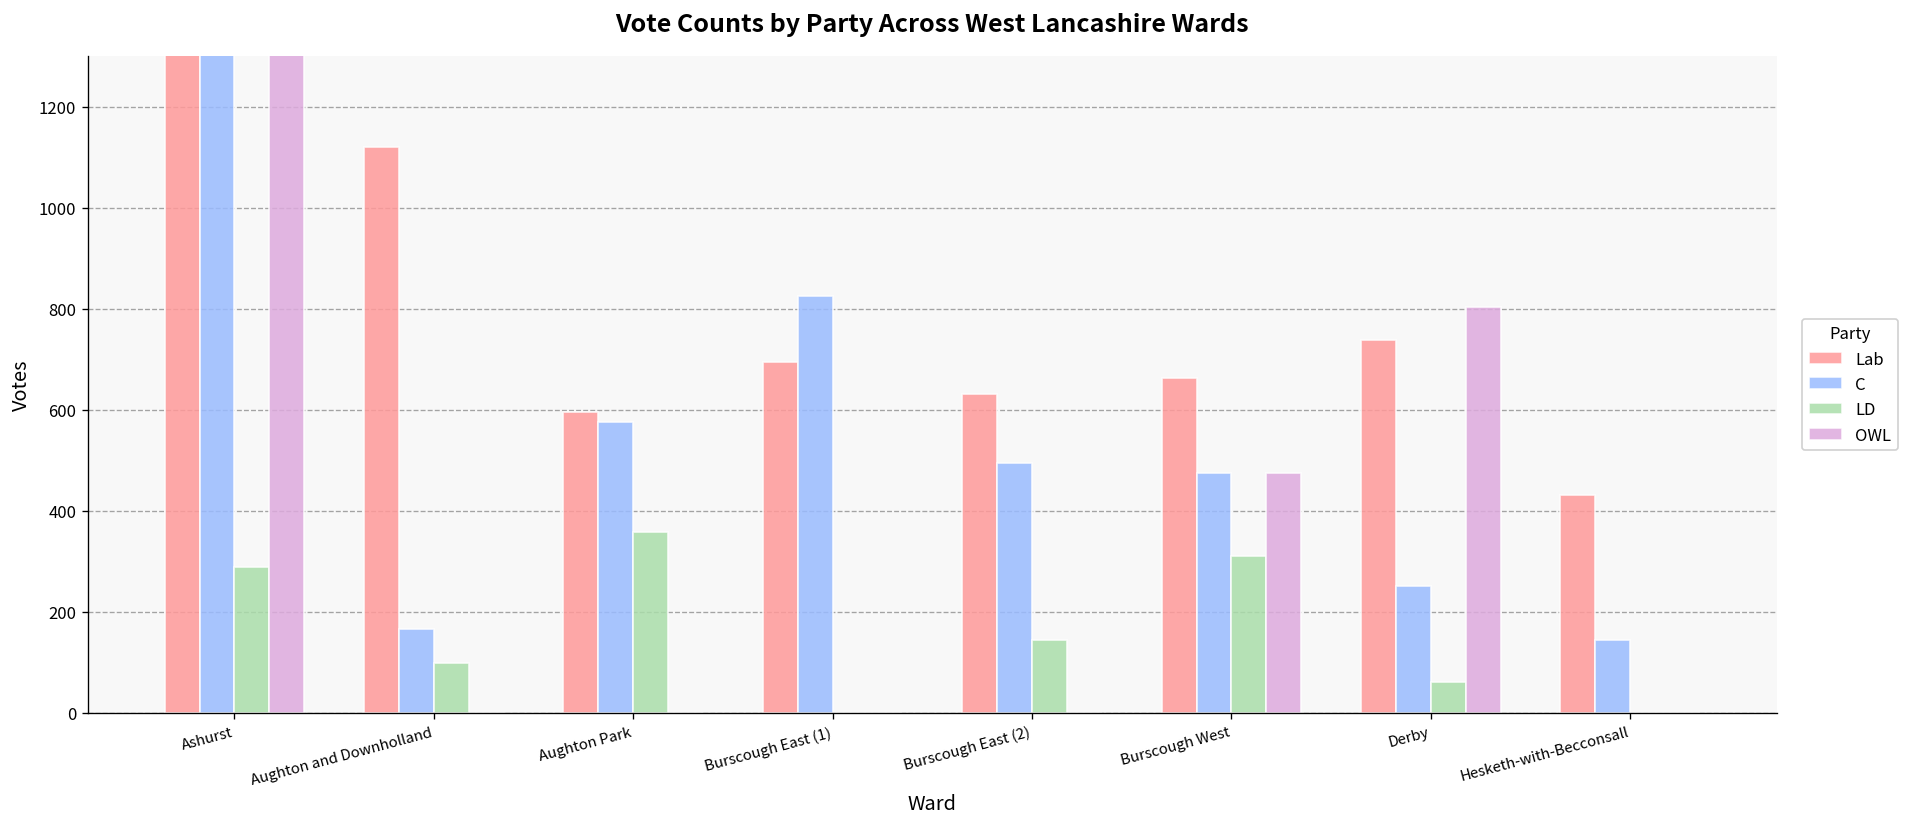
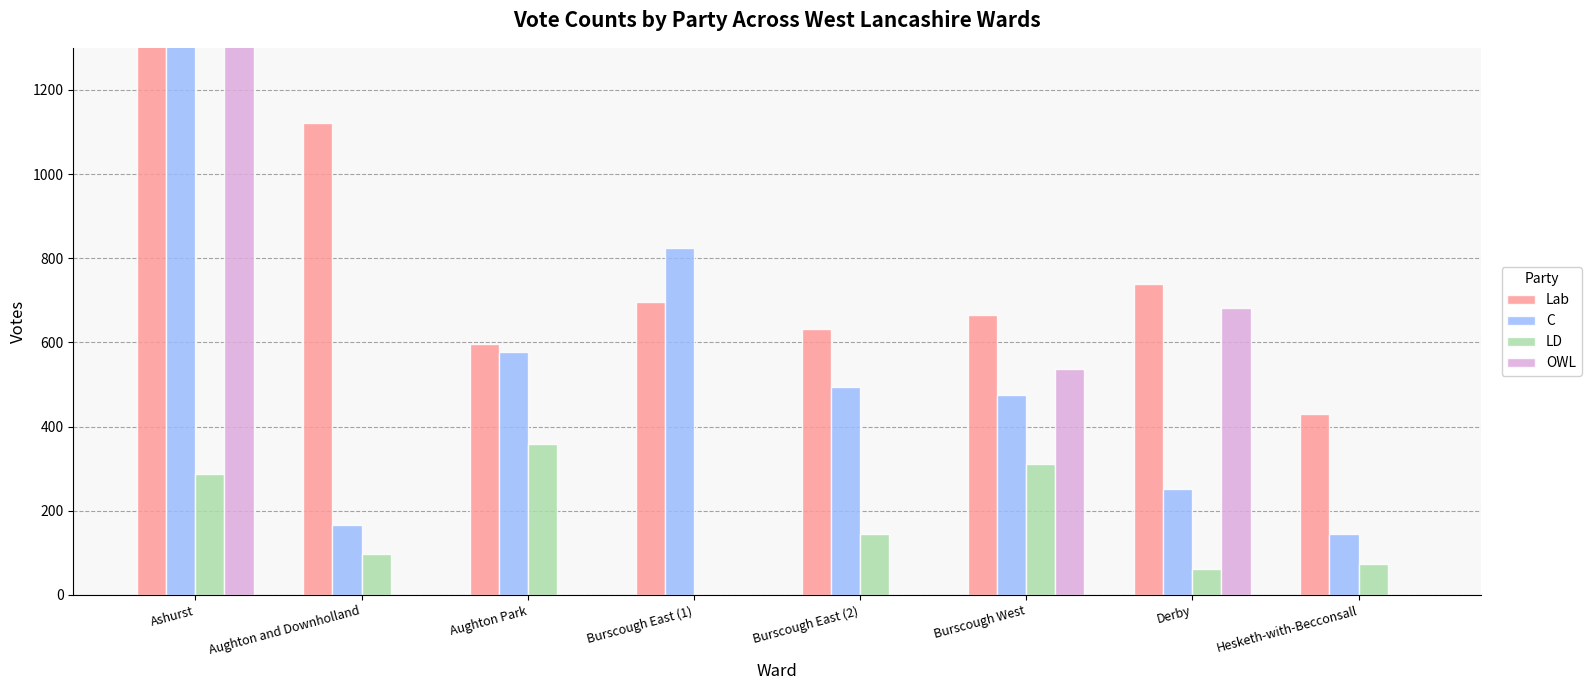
  {
    "Lab": {
      "Aughton and Downholland": 1120,
      "Aughton Park": 600,
      "Burscough East (1)": 700,
      "Burscough East (2)": 630,
      "Burscough West": 660,
      "Derby": 740,
      "Hesketh-with-Becconsall": 430
    },
    "C": {
      "Aughton and Downholland": 170,
      "Aughton Park": 580,
      "Burscough East (1)": 830,
      "Burscough East (2)": 500,
      "Burscough West": 480,
      "Derby": 250,
      "Hesketh-with-Becconsall": 150
    },
    "LD": {
      "Ashurst": 290,
      "Aughton and Downholland": 100,
      "Aughton Park": 360,
      "Burscough East (1)": 0,
      "Burscough East (2)": 150,
      "Burscough West": 310,
      "Derby": 60,
-     "Hesketh-with-Becconsall": 0
+     "Hesketh-with-Becconsall": 70
    },
    "OWL": {
      "Aughton and Downholland": 0,
      "Aughton Park": 0,
      "Burscough East (1)": 0,
      "Burscough East (2)": 0,
-     "Burscough West": 480,
-     "Derby": 800,
+     "Burscough West": 540,
+     "Derby": 680,
      "Hesketh-with-Becconsall": 0
    }
  }
